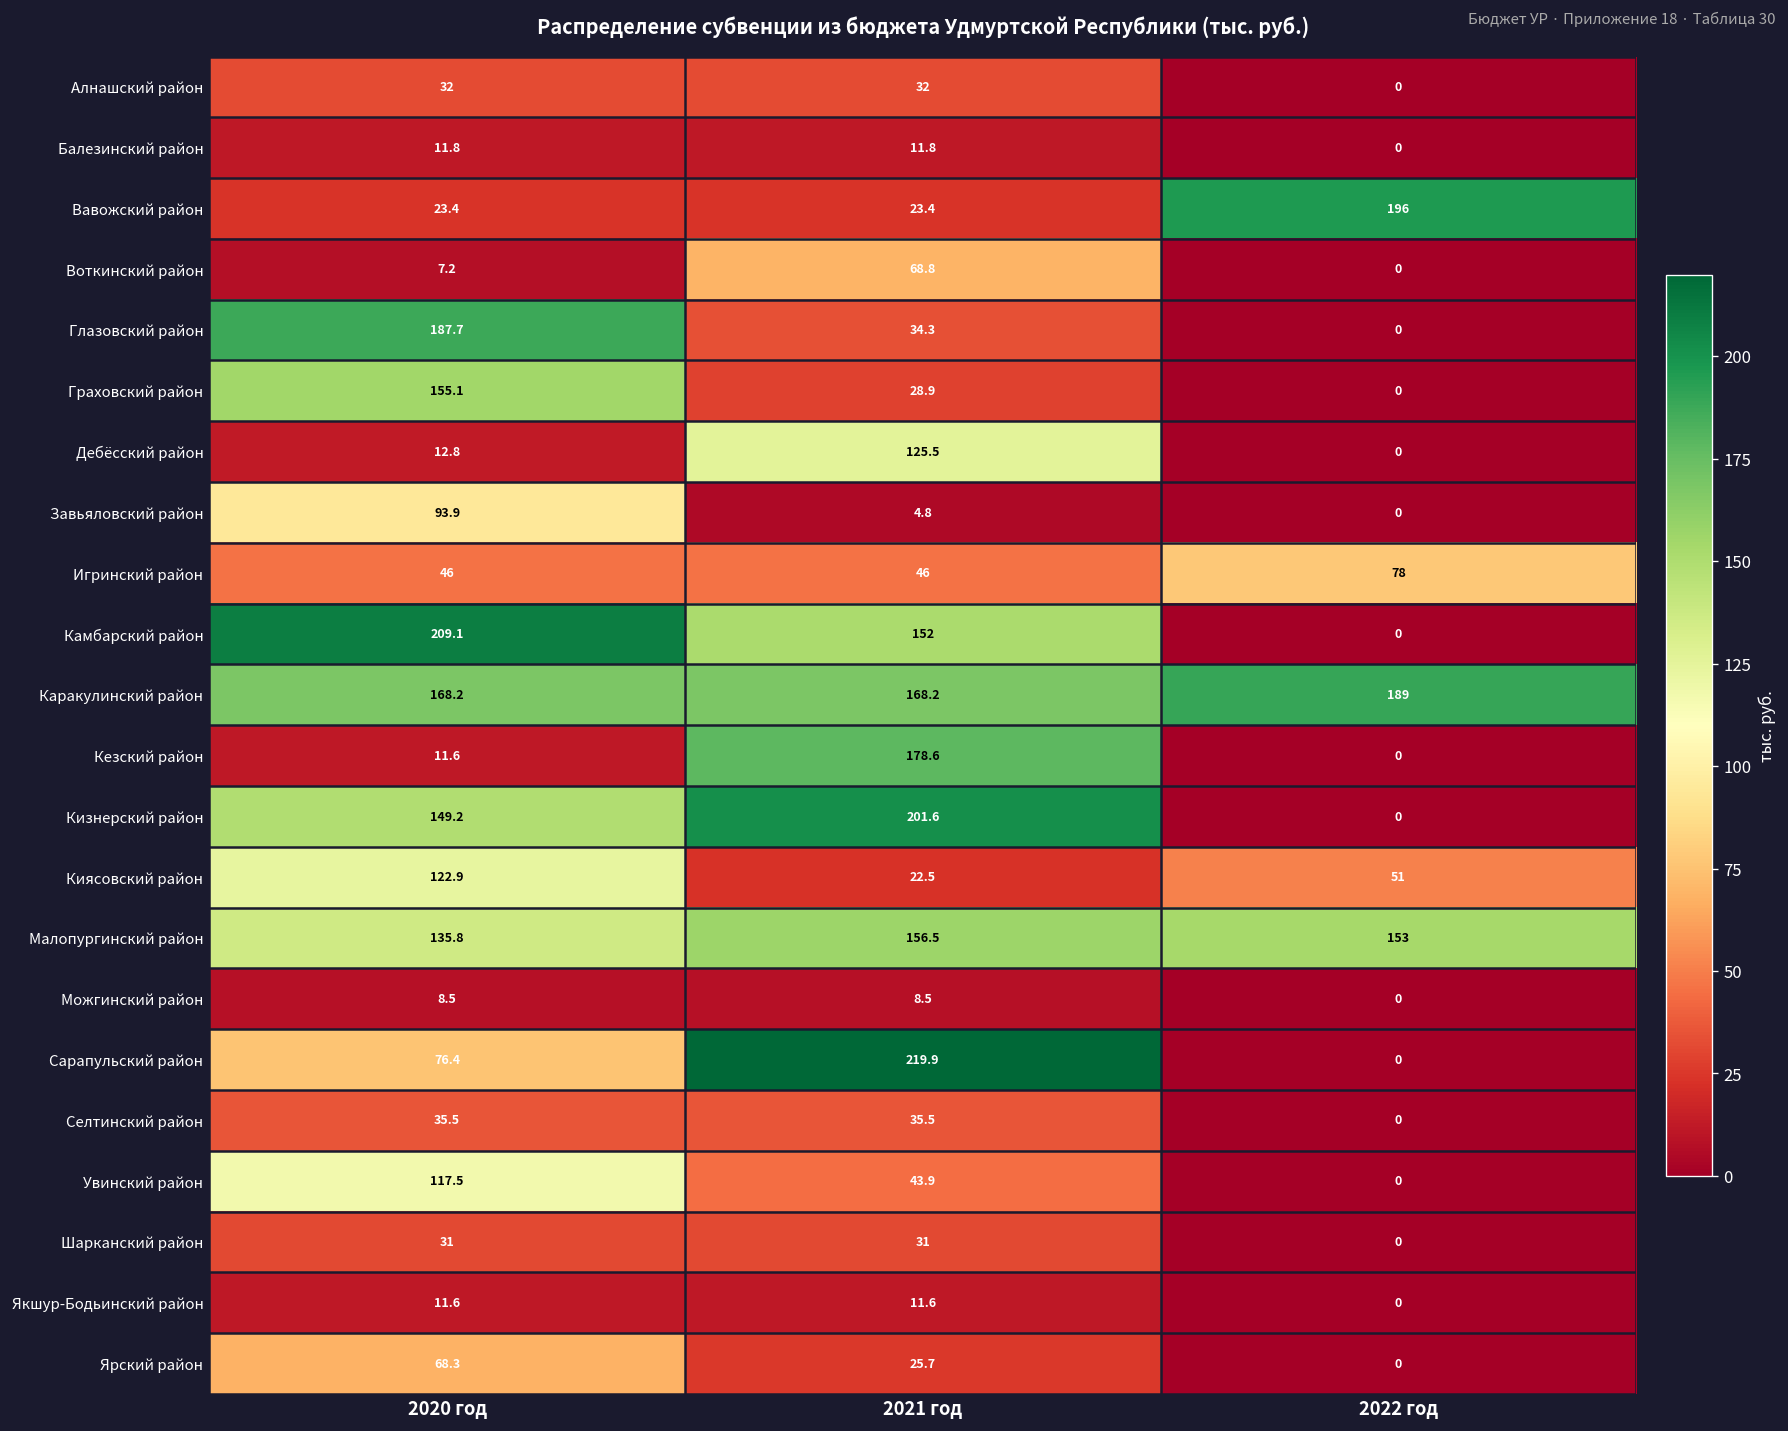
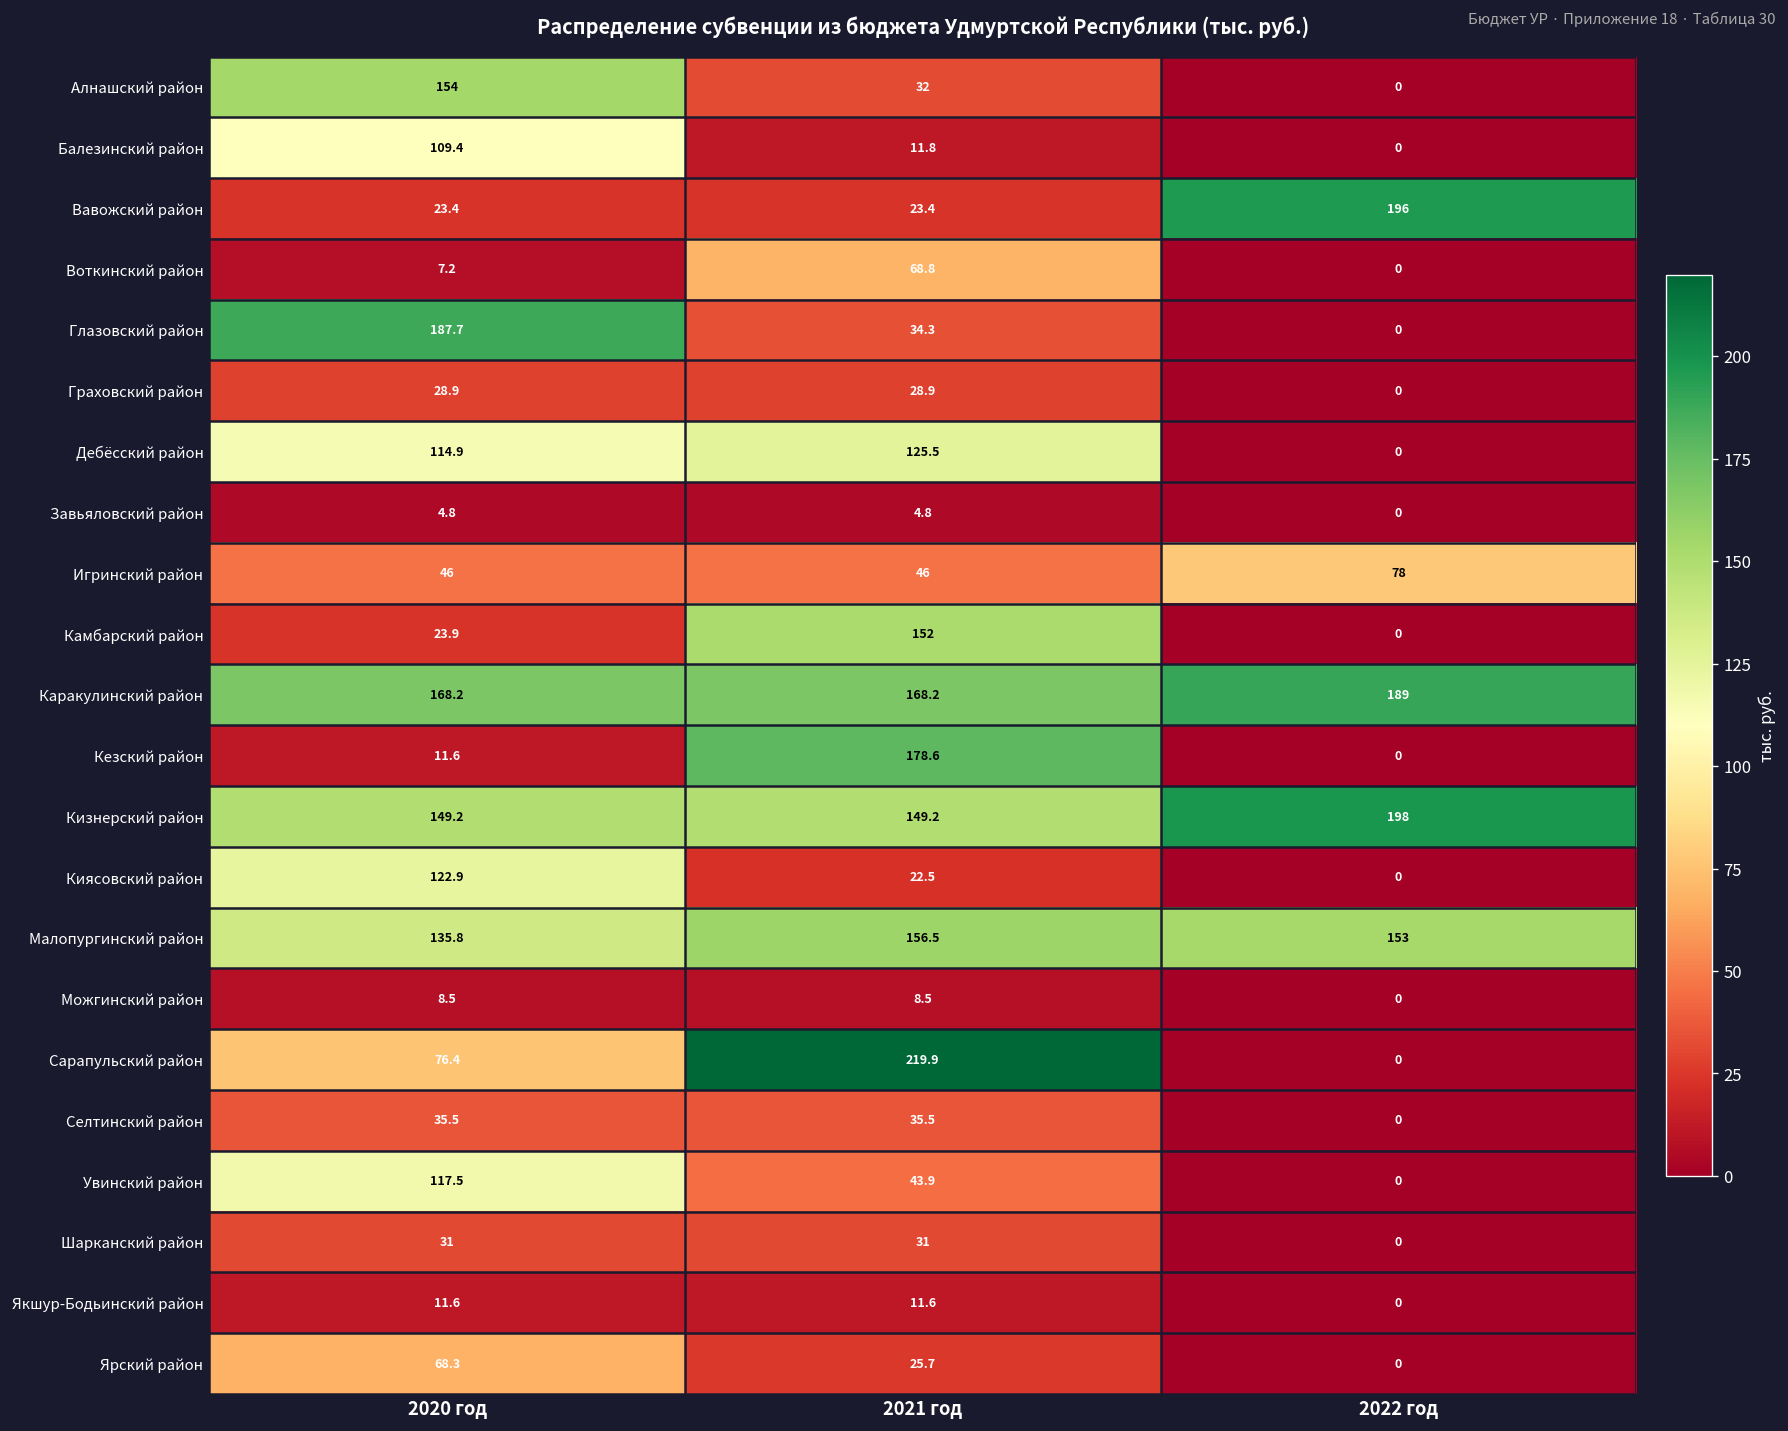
  {
    "Алнашский район": {
-     "2020 год": 32,
+     "2020 год": 154,
      "2021 год": 32,
      "2022 год": 0
    },
    "Балезинский район": {
-     "2020 год": 11.8,
+     "2020 год": 109.4,
      "2021 год": 11.8,
      "2022 год": 0
    },
    "Вавожский район": {
      "2020 год": 23.4,
      "2021 год": 23.4,
      "2022 год": 196
    },
    "Воткинский район": {
      "2020 год": 7.2,
      "2021 год": 68.8,
      "2022 год": 0
    },
    "Глазовский район": {
      "2020 год": 187.7,
      "2021 год": 34.3,
      "2022 год": 0
    },
    "Граховский район": {
-     "2020 год": 155.1,
+     "2020 год": 28.9,
      "2021 год": 28.9,
      "2022 год": 0
    },
    "Дебёсский район": {
-     "2020 год": 12.8,
+     "2020 год": 114.9,
      "2021 год": 125.5,
      "2022 год": 0
    },
    "Завьяловский район": {
-     "2020 год": 93.9,
+     "2020 год": 4.8,
      "2021 год": 4.8,
      "2022 год": 0
    },
    "Игринский район": {
      "2020 год": 46,
      "2021 год": 46,
      "2022 год": 78
    },
    "Камбарский район": {
-     "2020 год": 209.1,
+     "2020 год": 23.9,
      "2021 год": 152,
      "2022 год": 0
    },
    "Каракулинский район": {
      "2020 год": 168.2,
      "2021 год": 168.2,
      "2022 год": 189
    },
    "Кезский район": {
      "2020 год": 11.6,
      "2021 год": 178.6,
      "2022 год": 0
    },
    "Кизнерский район": {
      "2020 год": 149.2,
-     "2021 год": 201.6,
-     "2022 год": 0
+     "2021 год": 149.2,
+     "2022 год": 198
    },
    "Киясовский район": {
      "2020 год": 122.9,
      "2021 год": 22.5,
-     "2022 год": 51
+     "2022 год": 0
    },
    "Малопургинский район": {
      "2020 год": 135.8,
      "2021 год": 156.5,
      "2022 год": 153
    },
    "Можгинский район": {
      "2020 год": 8.5,
      "2021 год": 8.5,
      "2022 год": 0
    },
    "Сарапульский район": {
      "2020 год": 76.4,
      "2021 год": 219.9,
      "2022 год": 0
    },
    "Селтинский район": {
      "2020 год": 35.5,
      "2021 год": 35.5,
      "2022 год": 0
    },
    "Увинский район": {
      "2020 год": 117.5,
      "2021 год": 43.9,
      "2022 год": 0
    },
    "Шарканский район": {
      "2020 год": 31,
      "2021 год": 31,
      "2022 год": 0
    },
    "Якшур-Бодьинский район": {
      "2020 год": 11.6,
      "2021 год": 11.6,
      "2022 год": 0
    },
    "Ярский район": {
      "2020 год": 68.3,
      "2021 год": 25.7,
      "2022 год": 0
    }
  }
